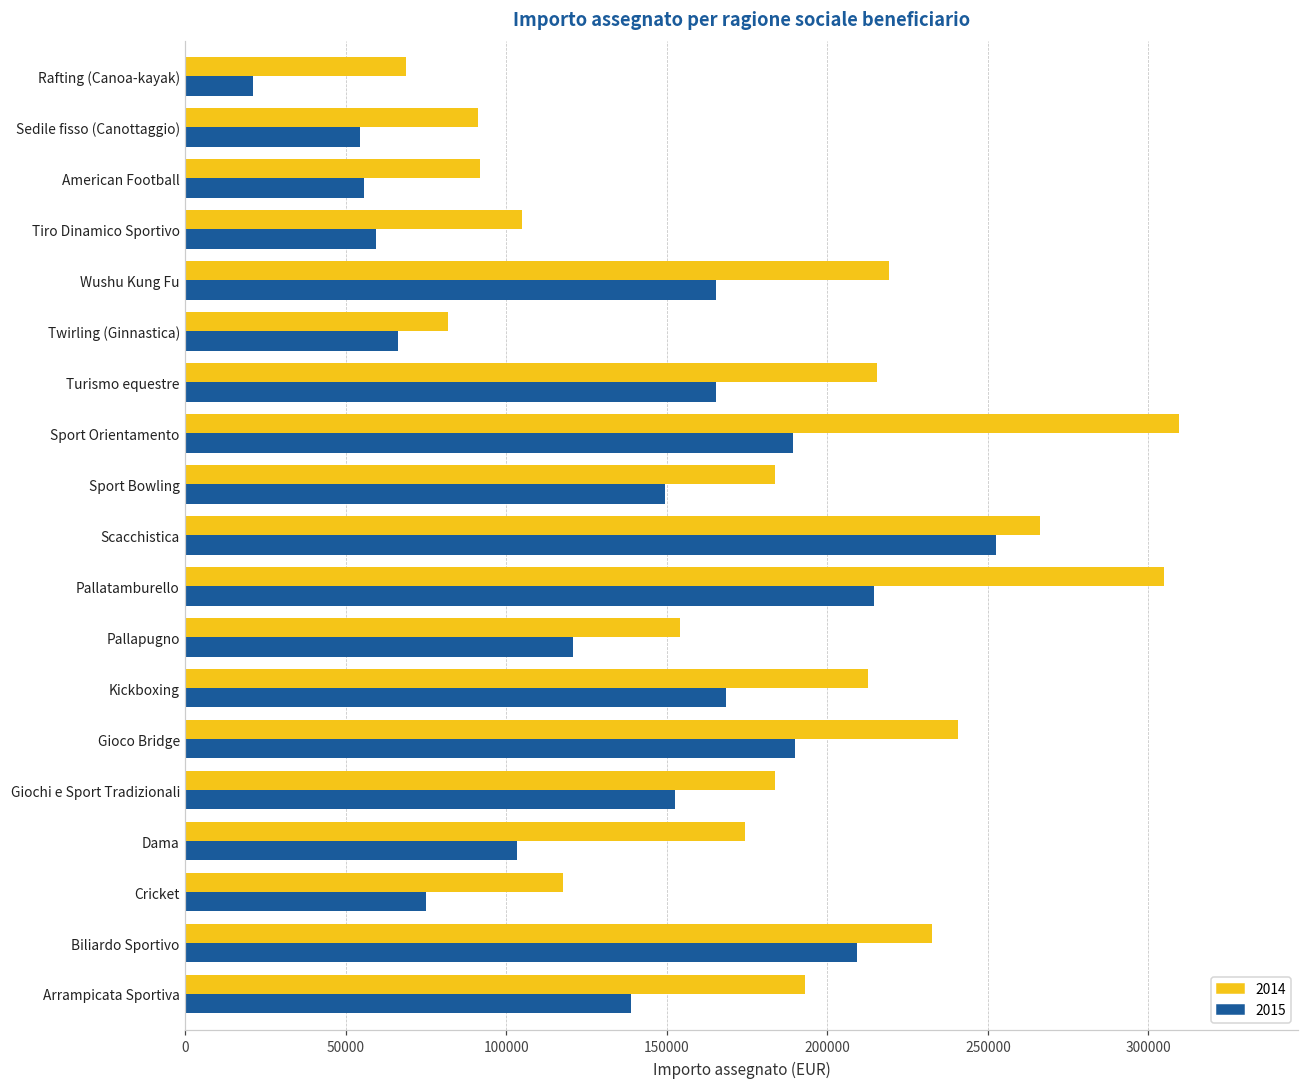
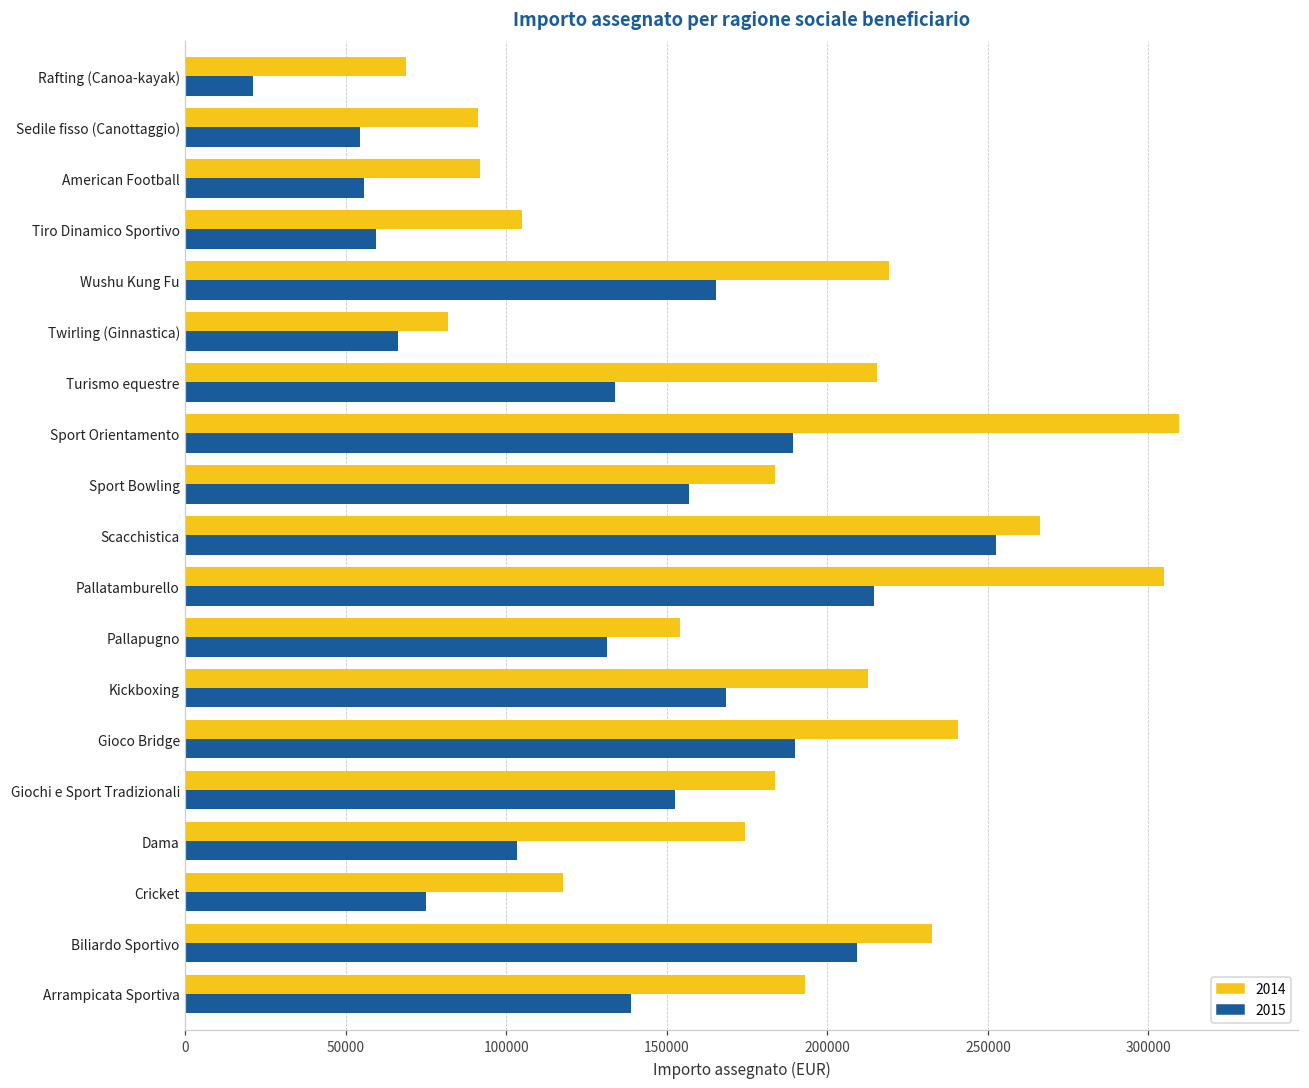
  {
    "2014": {
      "Rafting (Canoa-kayak)": 69000,
      "Sedile fisso (Canottaggio)": 91000,
      "American Football": 92000,
      "Tiro Dinamico Sportivo": 105000,
      "Wushu Kung Fu": 219000,
      "Twirling (Ginnastica)": 82000,
      "Turismo equestre": 215000,
      "Sport Orientamento": 309000,
      "Sport Bowling": 184000,
      "Scacchistica": 266000,
      "Pallatamburello": 305000,
      "Pallapugno": 154000,
      "Kickboxing": 213000,
      "Gioco Bridge": 241000,
      "Giochi e Sport Tradizionali": 184000,
      "Dama": 174000,
      "Cricket": 118000,
      "Biliardo Sportivo": 233000,
      "Arrampicata Sportiva": 193000
    },
    "2015": {
      "Rafting (Canoa-kayak)": 21000,
      "Sedile fisso (Canottaggio)": 55000,
      "American Football": 56000,
      "Tiro Dinamico Sportivo": 59000,
      "Wushu Kung Fu": 165000,
      "Twirling (Ginnastica)": 66000,
-     "Turismo equestre": 165000,
+     "Turismo equestre": 134000,
      "Sport Orientamento": 189000,
-     "Sport Bowling": 149000,
+     "Sport Bowling": 157000,
      "Scacchistica": 252000,
      "Pallatamburello": 215000,
-     "Pallapugno": 121000,
+     "Pallapugno": 131000,
      "Kickboxing": 168000,
      "Gioco Bridge": 190000,
      "Giochi e Sport Tradizionali": 153000,
      "Dama": 103000,
      "Cricket": 75000,
      "Biliardo Sportivo": 209000,
      "Arrampicata Sportiva": 139000
    }
  }
